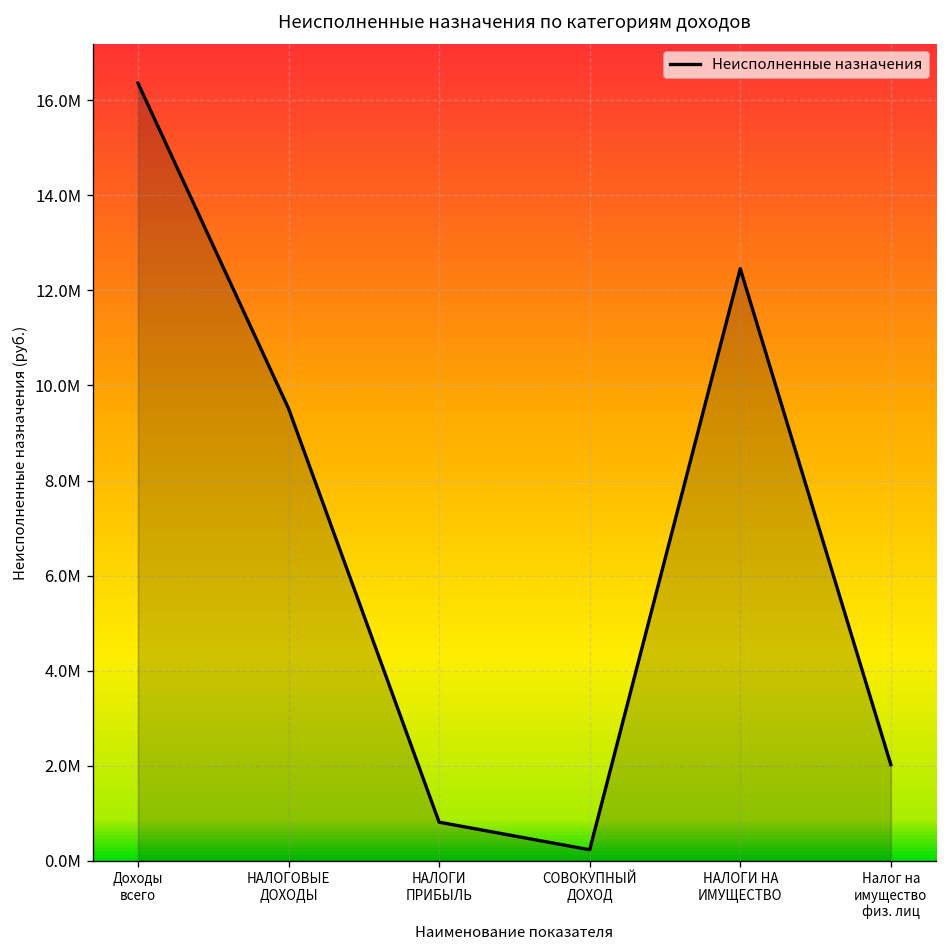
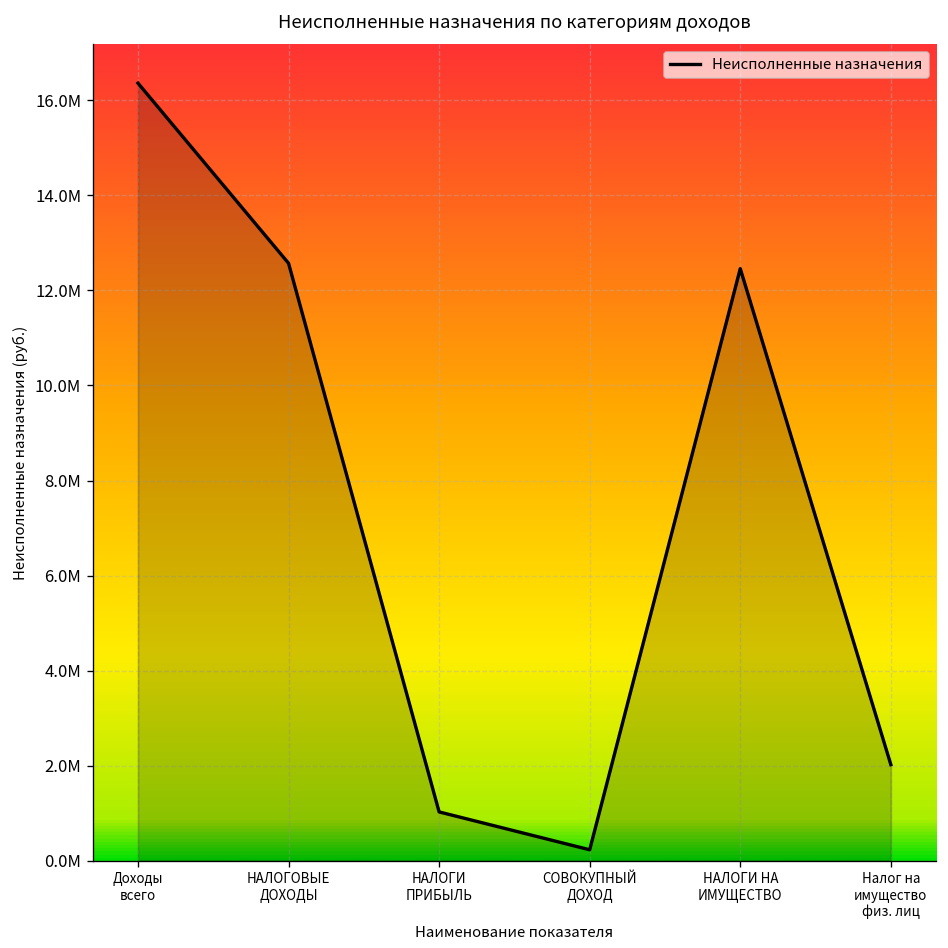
  {
    "Доходы всего": 16400000,
-   "НАЛОГОВЫЕ ДОХОДЫ": 9500000,
-   "НАЛОГИ ПРИБЫЛЬ": 800000,
+   "НАЛОГОВЫЕ ДОХОДЫ": 12600000,
+   "НАЛОГИ ПРИБЫЛЬ": 1000000,
    "СОВОКУПНЫЙ ДОХОД": 200000,
    "НАЛОГИ НА ИМУЩЕСТВО": 12500000,
    "Налог на имущество физ. лиц": 2000000
  }
